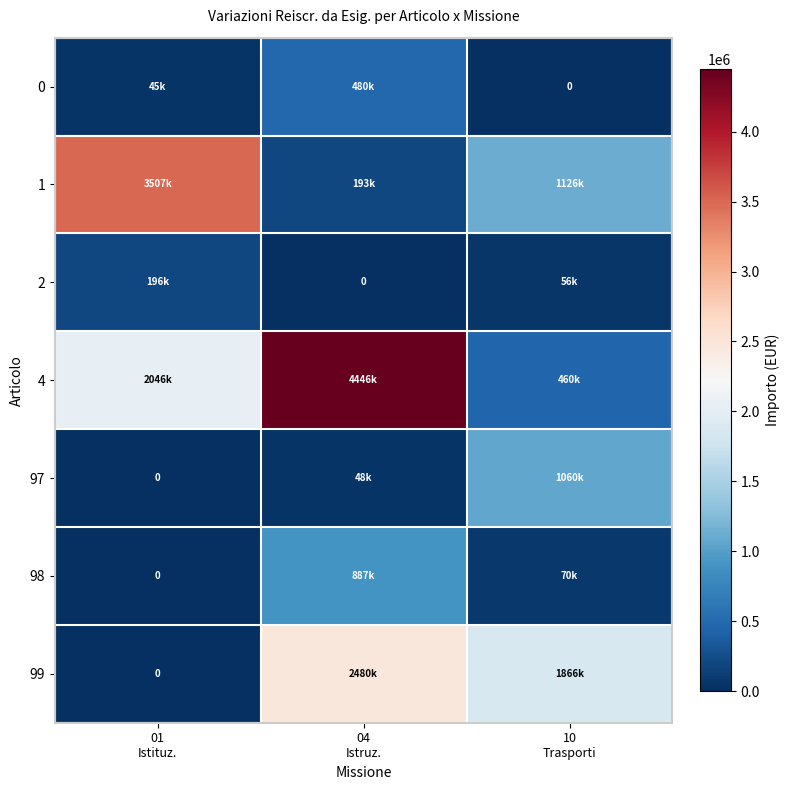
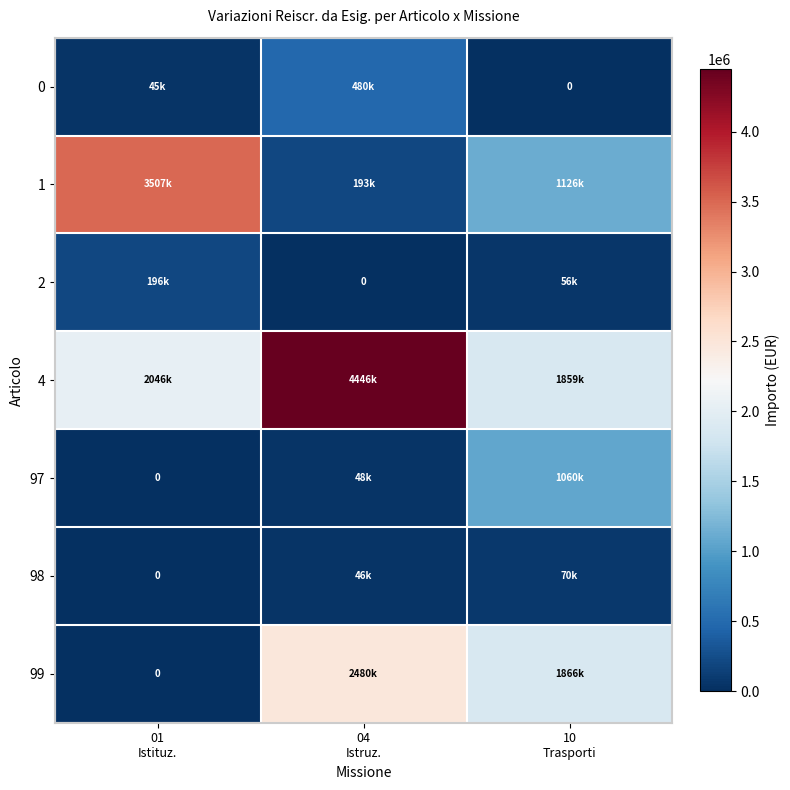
  {
    "0": {
      "01 Istituz.": "45k",
      "04 Istruz.": "480k",
      "10 Trasporti": "0"
    },
    "1": {
      "01 Istituz.": "3507k",
      "04 Istruz.": "193k",
      "10 Trasporti": "1126k"
    },
    "2": {
      "01 Istituz.": "196k",
      "04 Istruz.": "0",
      "10 Trasporti": "56k"
    },
    "4": {
      "01 Istituz.": "2046k",
      "04 Istruz.": "4446k",
-     "10 Trasporti": "460k"
+     "10 Trasporti": "1859k"
    },
    "97": {
      "01 Istituz.": "0",
      "04 Istruz.": "48k",
      "10 Trasporti": "1060k"
    },
    "98": {
      "01 Istituz.": "0",
-     "04 Istruz.": "887k",
+     "04 Istruz.": "46k",
      "10 Trasporti": "70k"
    },
    "99": {
      "01 Istituz.": "0",
      "04 Istruz.": "2480k",
      "10 Trasporti": "1866k"
    }
  }
